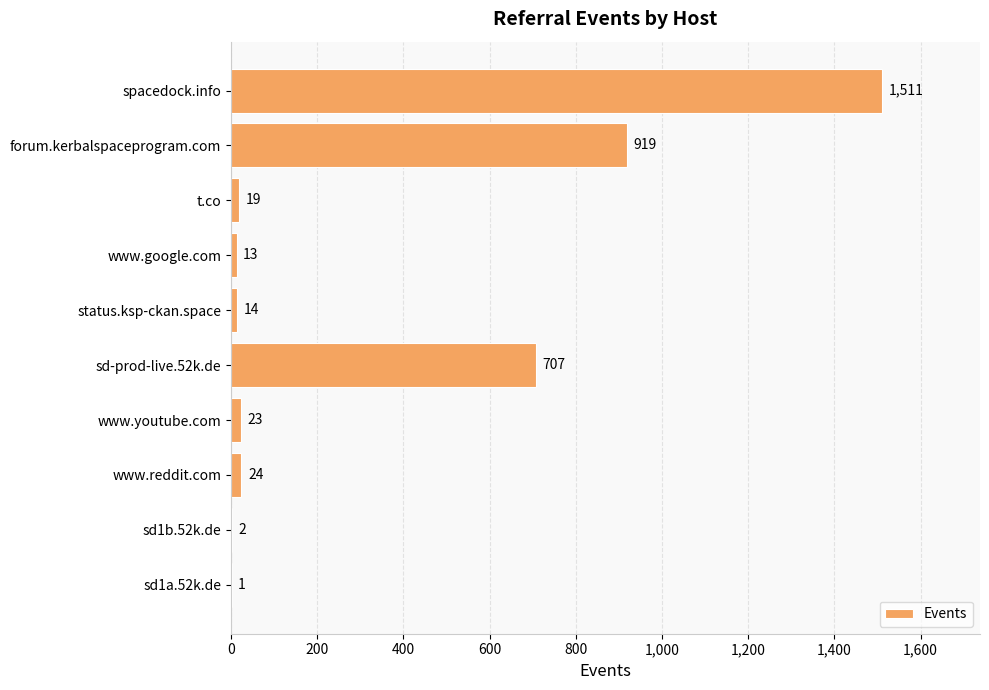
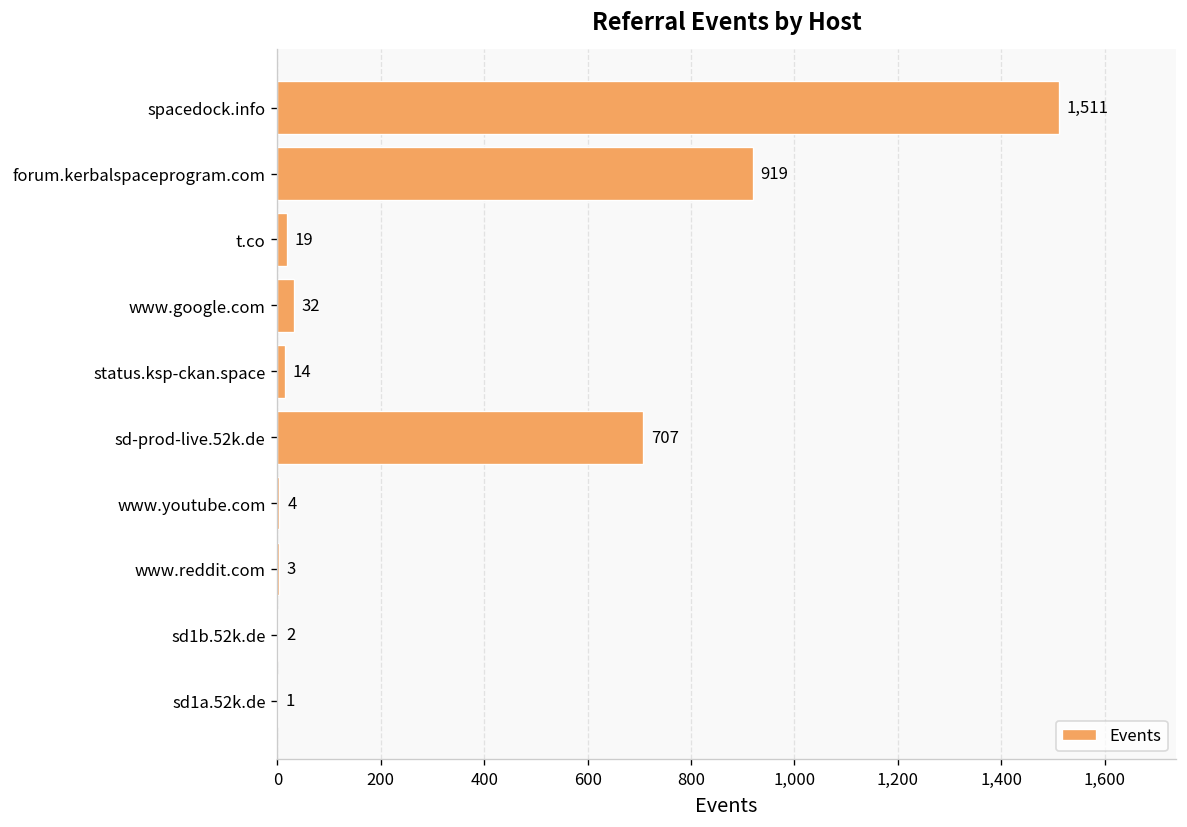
  {
    "spacedock.info": "1,511",
    "forum.kerbalspaceprogram.com": "919",
    "t.co": "19",
-   "www.google.com": "13",
+   "www.google.com": "32",
    "status.ksp-ckan.space": "14",
    "sd-prod-live.52k.de": "707",
-   "www.youtube.com": "23",
-   "www.reddit.com": "24",
+   "www.youtube.com": "4",
+   "www.reddit.com": "3",
    "sd1b.52k.de": "2",
    "sd1a.52k.de": "1"
  }
